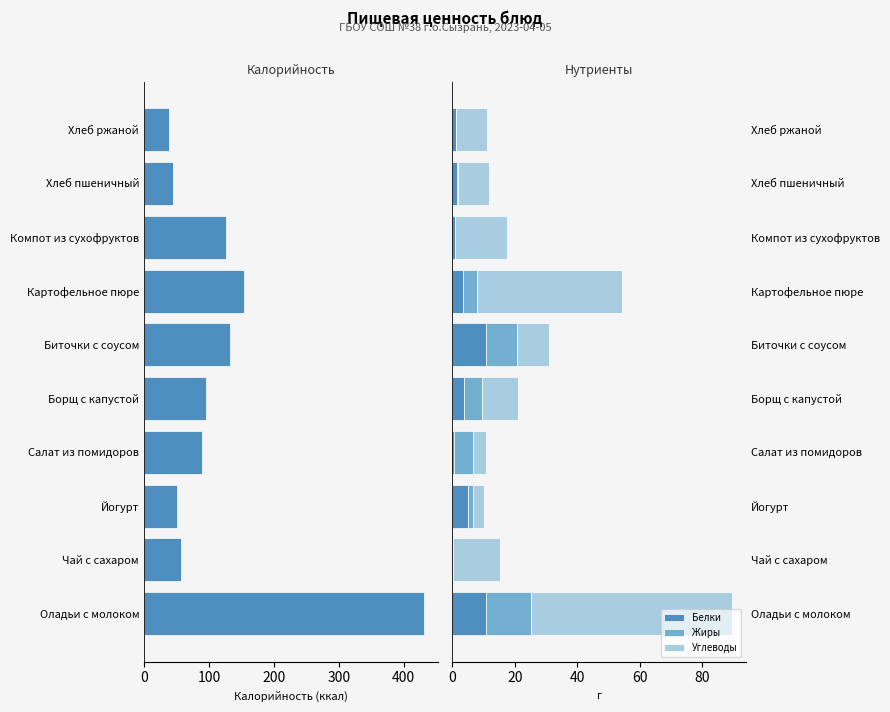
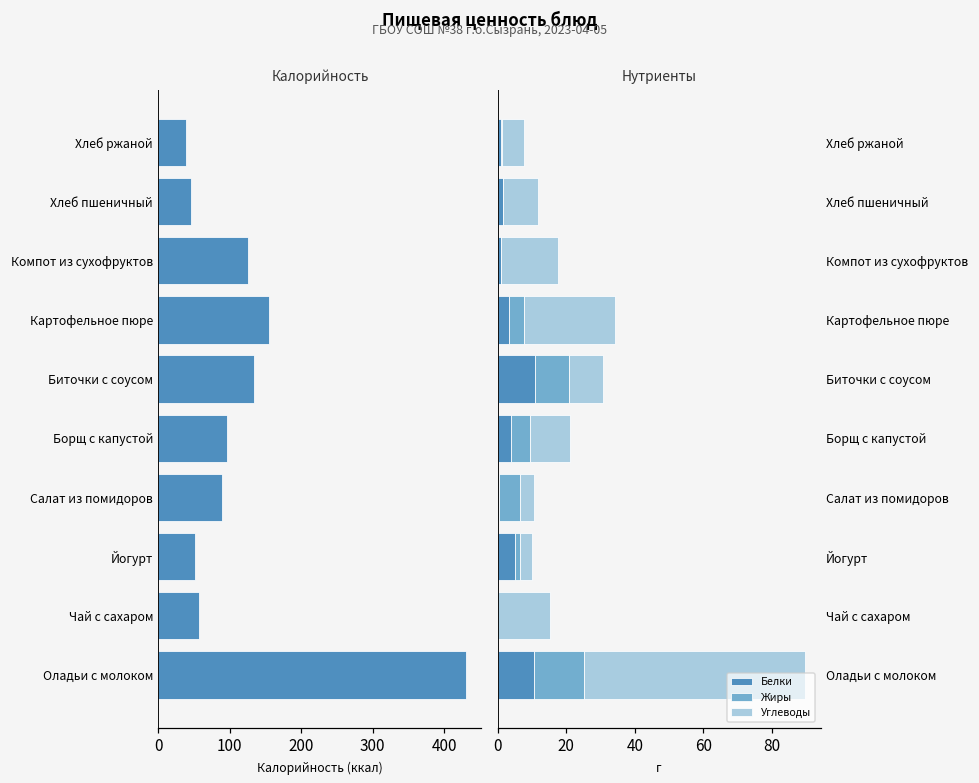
  {
    "Нутриенты": {
      "Углеводы": {
-       "Хлеб ржаной": 10,
+       "Хлеб ржаной": 6,
        "Хлеб пшеничный": 10,
        "Компот из сухофруктов": 17,
-       "Картофельное пюре": 47,
+       "Картофельное пюре": 26,
        "Биточки с соусом": 10,
        "Борщ с капустой": 12,
        "Салат из помидоров": 4,
        "Йогурт": 4,
        "Чай с сахаром": 15
      }
    }
  }
